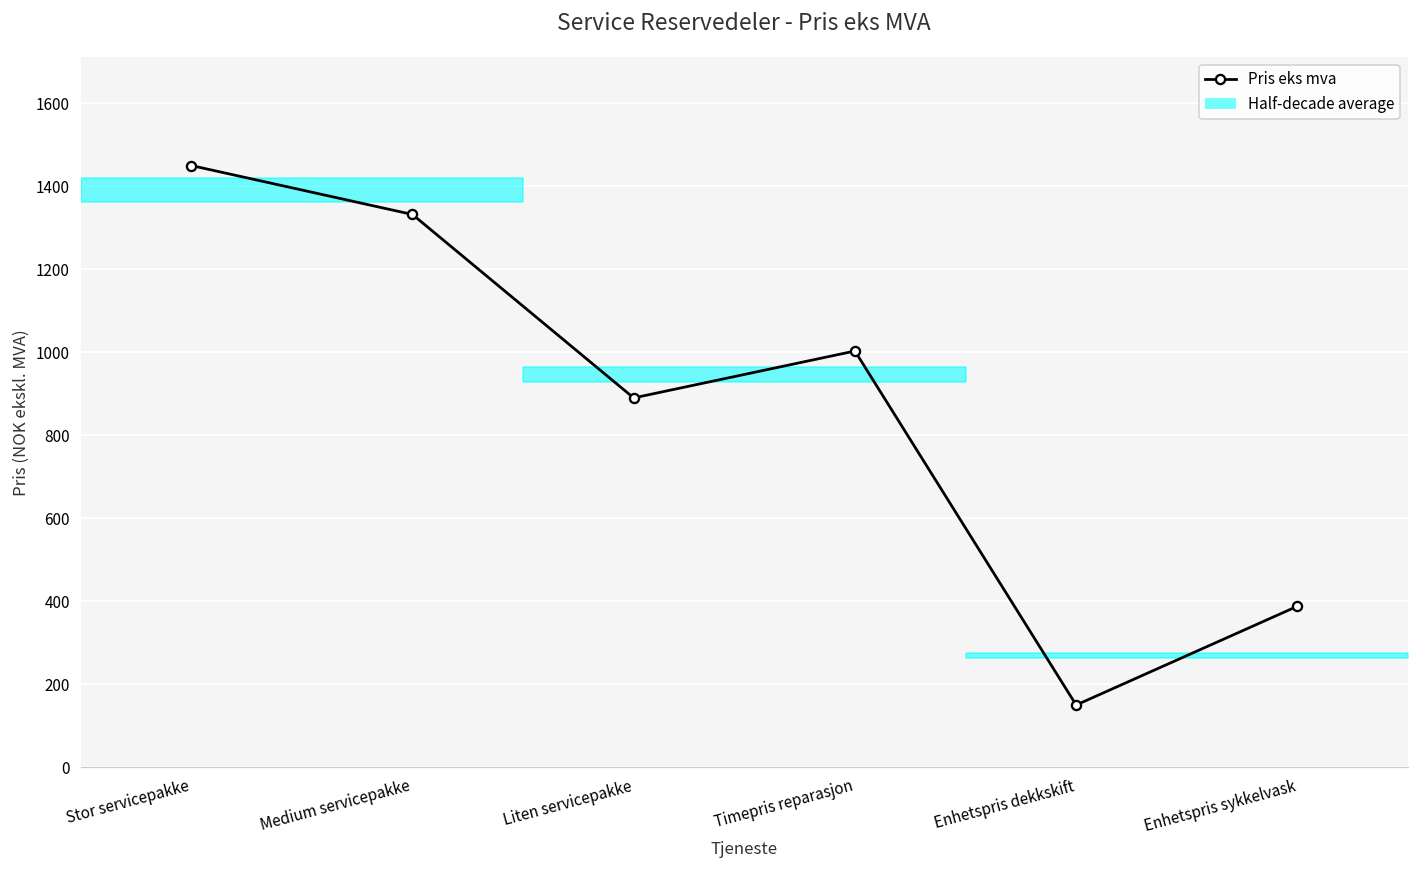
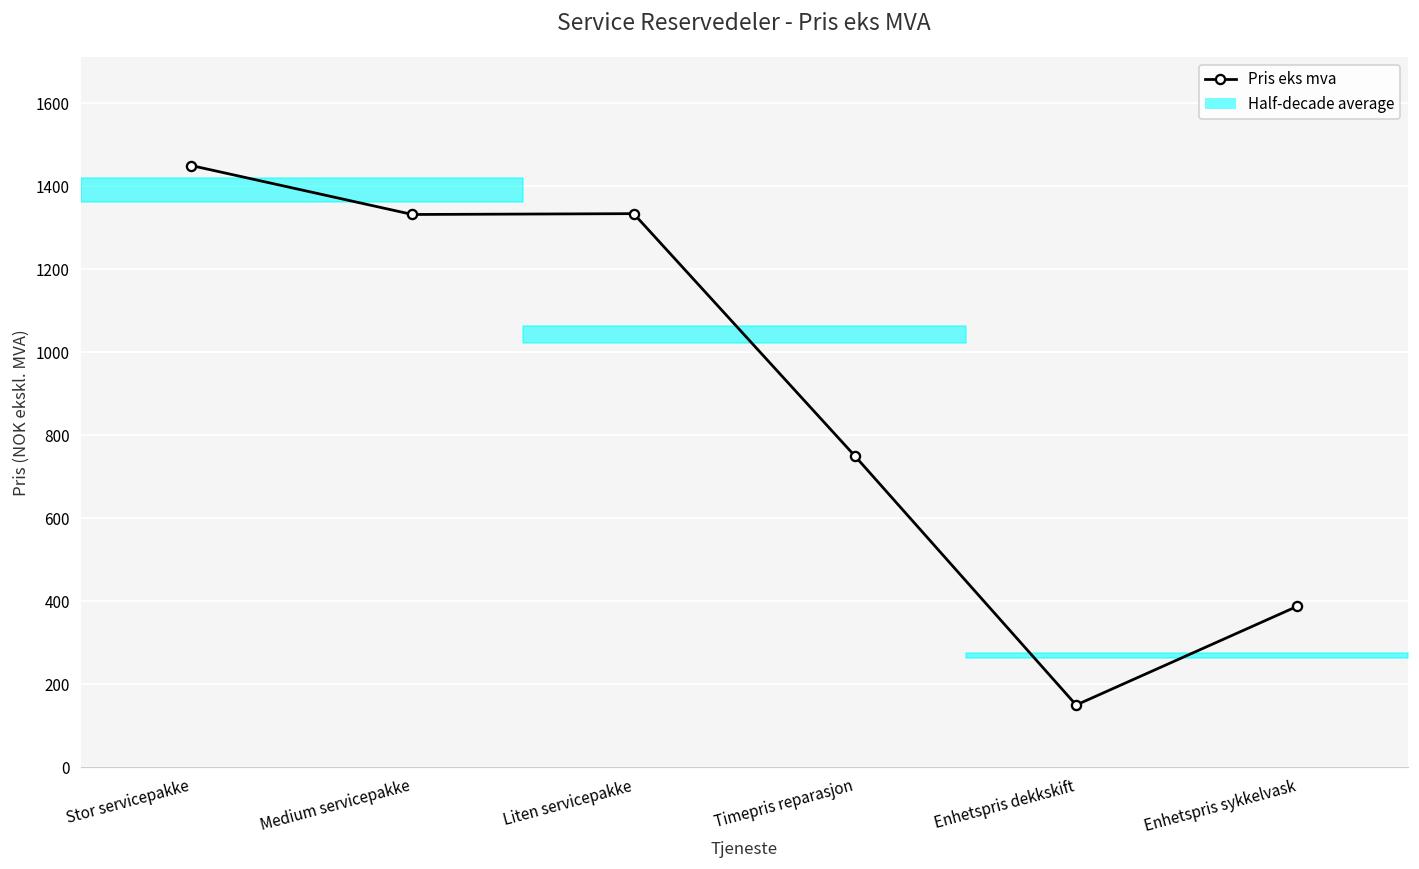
  {
    "Stor servicepakke": 1450,
    "Medium servicepakke": 1330,
-   "Liten servicepakke": 890,
-   "Timepris reparasjon": 1000,
+   "Liten servicepakke": 1330,
+   "Timepris reparasjon": 750,
    "Enhetspris dekkskift": 150,
    "Enhetspris sykkelvask": 390
  }
